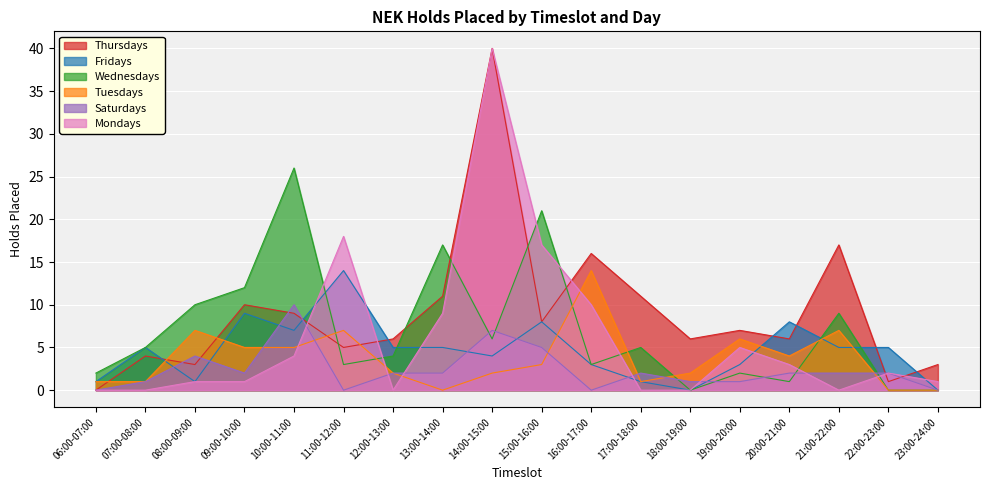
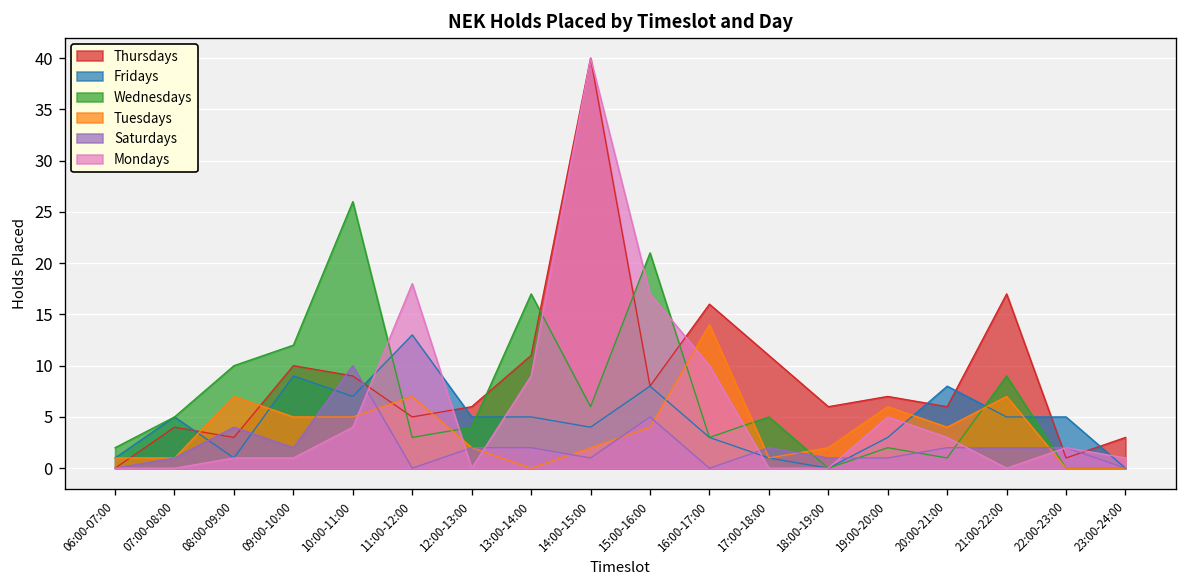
  {
    "Thursdays": {
      "07:00-08:00": 4,
      "08:00-09:00": 3,
      "09:00-10:00": 10,
      "10:00-11:00": 9,
      "11:00-12:00": 5,
      "12:00-13:00": 6,
      "13:00-14:00": 11,
      "16:00-17:00": 16,
      "17:00-18:00": 11,
      "18:00-19:00": 6,
      "19:00-20:00": 7,
      "20:00-21:00": 6,
      "21:00-22:00": 17,
      "22:00-23:00": 1,
      "23:00-24:00": 3
    },
    "Fridays": {
      "09:00-10:00": 9,
      "10:00-11:00": 7,
-     "11:00-12:00": 14,
+     "11:00-12:00": 13,
      "12:00-13:00": 5,
      "13:00-14:00": 5,
      "14:00-15:00": 4,
      "19:00-20:00": 3,
      "20:00-21:00": 8,
      "21:00-22:00": 5,
      "22:00-23:00": 5
    },
    "Wednesdays": {
      "06:00-07:00": 2,
      "08:00-09:00": 10,
      "09:00-10:00": 12,
      "10:00-11:00": 26,
      "11:00-12:00": 3,
      "12:00-13:00": 4,
      "13:00-14:00": 17,
      "14:00-15:00": 6,
      "15:00-16:00": 21,
      "17:00-18:00": 5,
      "19:00-20:00": 2,
      "20:00-21:00": 1,
      "21:00-22:00": 9
    },
    "Tuesdays": {
      "08:00-09:00": 7,
      "09:00-10:00": 5,
      "10:00-11:00": 5,
      "11:00-12:00": 7,
      "13:00-14:00": 0,
      "14:00-15:00": 2,
-     "15:00-16:00": 3,
+     "15:00-16:00": 4,
      "16:00-17:00": 14,
      "18:00-19:00": 2,
      "19:00-20:00": 6,
      "20:00-21:00": 4,
      "21:00-22:00": 7
    },
    "Saturdays": {
      "08:00-09:00": 4,
      "09:00-10:00": 2,
      "10:00-11:00": 10,
      "11:00-12:00": 0,
      "13:00-14:00": 2,
-     "14:00-15:00": 7,
+     "14:00-15:00": 1,
      "15:00-16:00": 5,
      "16:00-17:00": 0,
      "17:00-18:00": 2,
      "18:00-19:00": 1,
      "19:00-20:00": 1,
      "20:00-21:00": 2,
      "21:00-22:00": 2
    },
    "Mondays": {
      "07:00-08:00": 0,
      "09:00-10:00": 1,
      "10:00-11:00": 4,
      "11:00-12:00": 18,
      "12:00-13:00": 0,
      "13:00-14:00": 9,
      "15:00-16:00": 17,
      "16:00-17:00": 10,
      "17:00-18:00": 0,
      "19:00-20:00": 5,
      "20:00-21:00": 3,
      "21:00-22:00": 0,
      "23:00-24:00": 1
    }
  }
